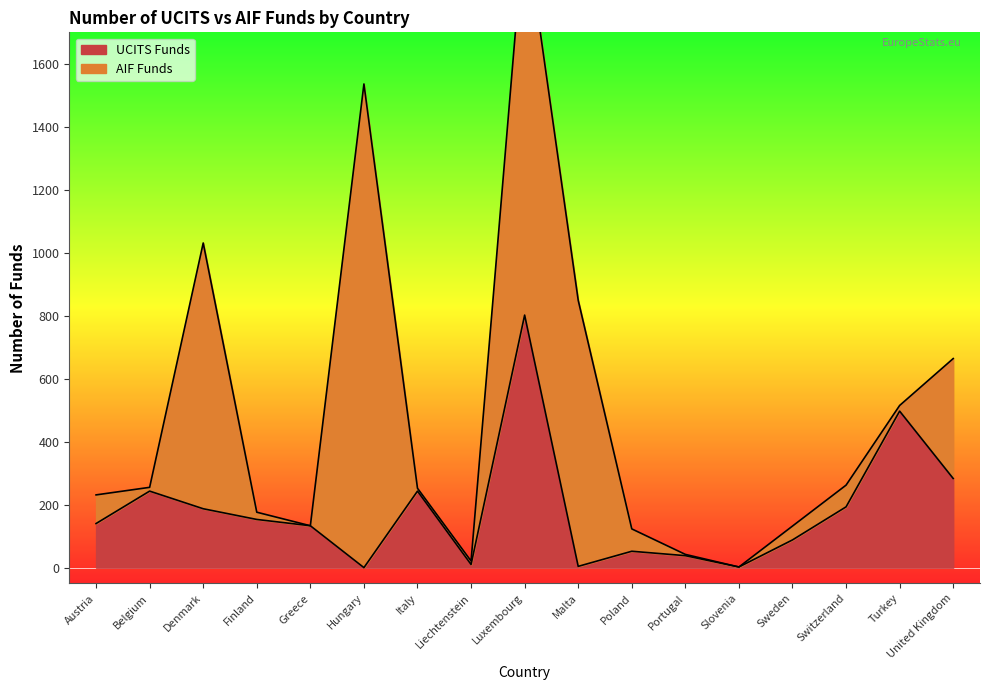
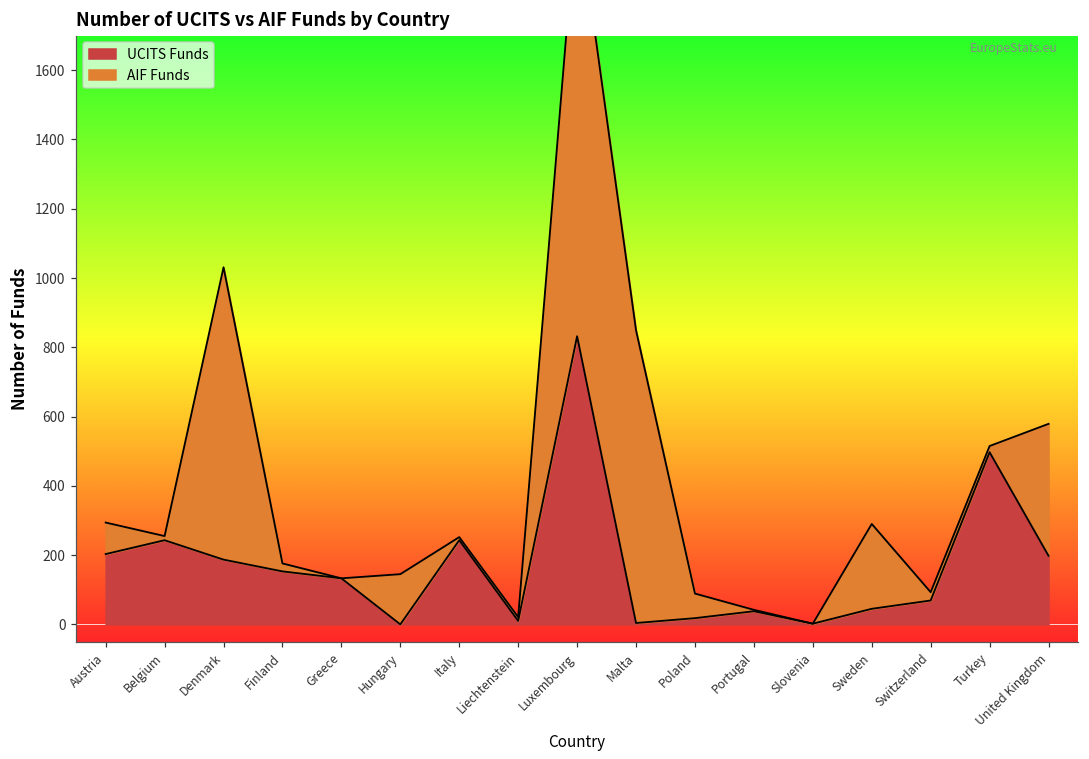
  {
    "UCITS Funds": {
-     "Austria": 140,
+     "Austria": 200,
      "Belgium": 240,
      "Denmark": 190,
      "Finland": 150,
      "Italy": 240,
      "Liechtenstein": 10,
-     "Luxembourg": 800,
-     "Poland": 50,
-     "Sweden": 90,
-     "Switzerland": 190,
+     "Luxembourg": 830,
+     "Poland": 20,
+     "Sweden": 50,
+     "Switzerland": 70,
      "Turkey": 500,
-     "United Kingdom": 280
+     "United Kingdom": 200
    },
    "AIF Funds": {
      "Austria": 90,
      "Belgium": 10,
      "Denmark": 840,
      "Finland": 20,
-     "Hungary": 1540,
+     "Hungary": 150,
      "Italy": 10,
      "Liechtenstein": 10,
      "Malta": 850,
      "Poland": 70,
-     "Sweden": 40,
-     "Switzerland": 70,
+     "Sweden": 250,
+     "Switzerland": 20,
      "Turkey": 20,
      "United Kingdom": 380
    }
  }
